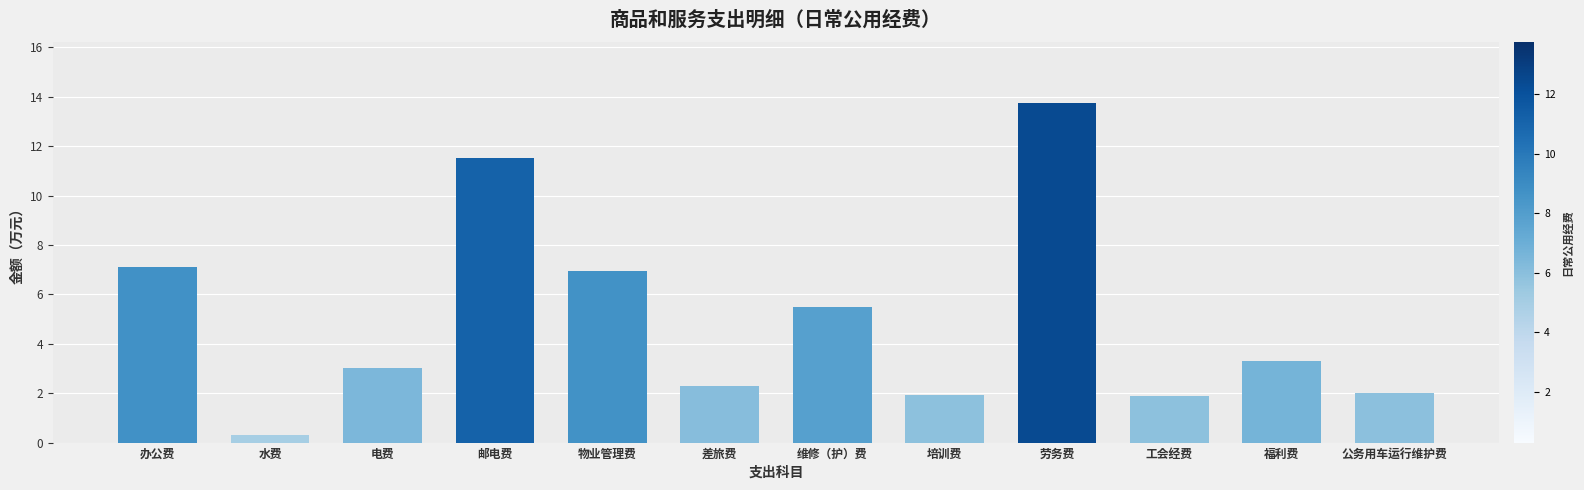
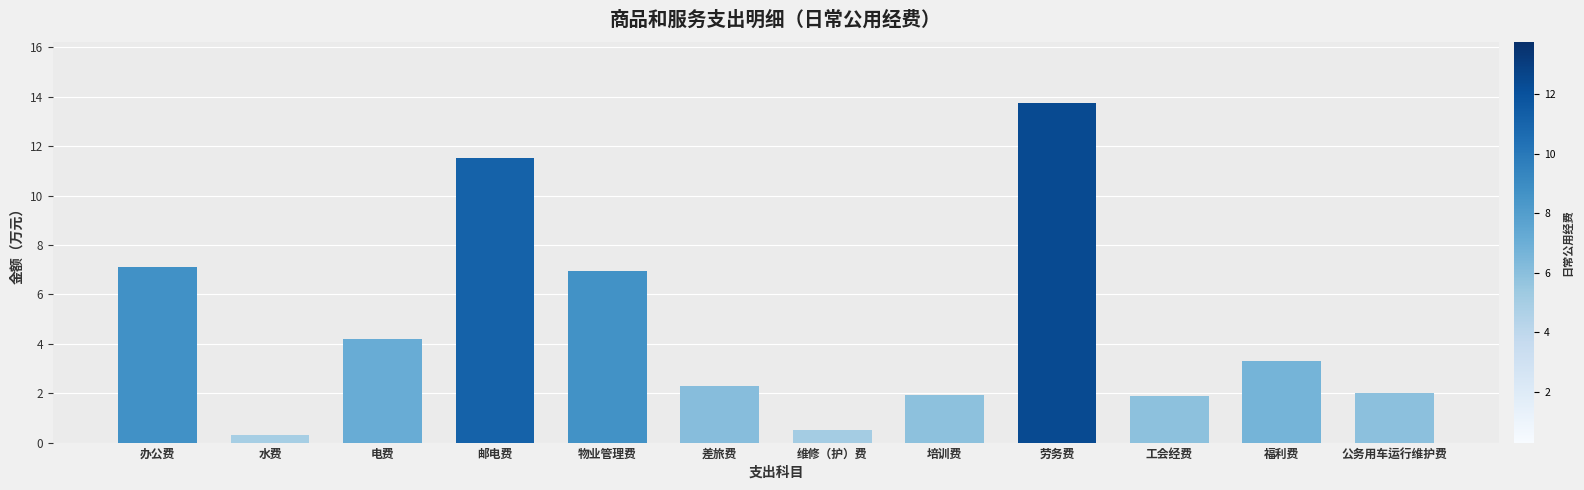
  {
    "办公费": 7.1,
    "水费": 0.3,
-   "电费": 3.0,
+   "电费": 4.2,
    "邮电费": 11.5,
    "物业管理费": 7.0,
    "差旅费": 2.3,
-   "维修（护）费": 5.5,
+   "维修（护）费": 0.5,
    "培训费": 1.9,
    "劳务费": 13.7,
    "工会经费": 1.9,
    "福利费": 3.3,
    "公务用车运行维护费": 2.0
  }
